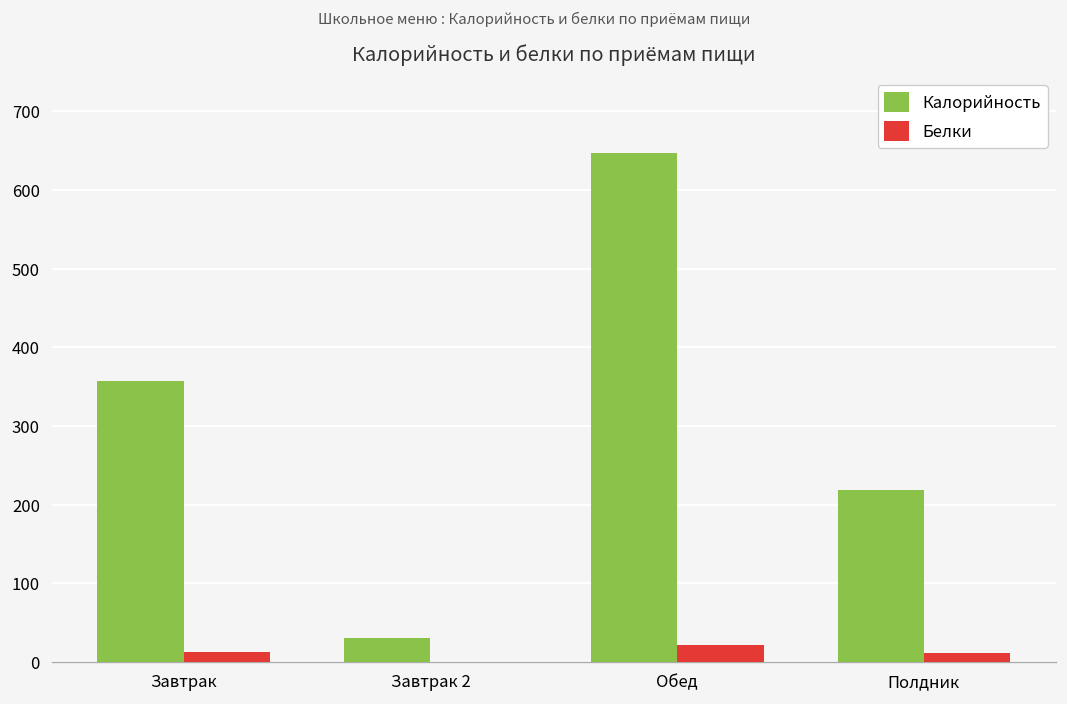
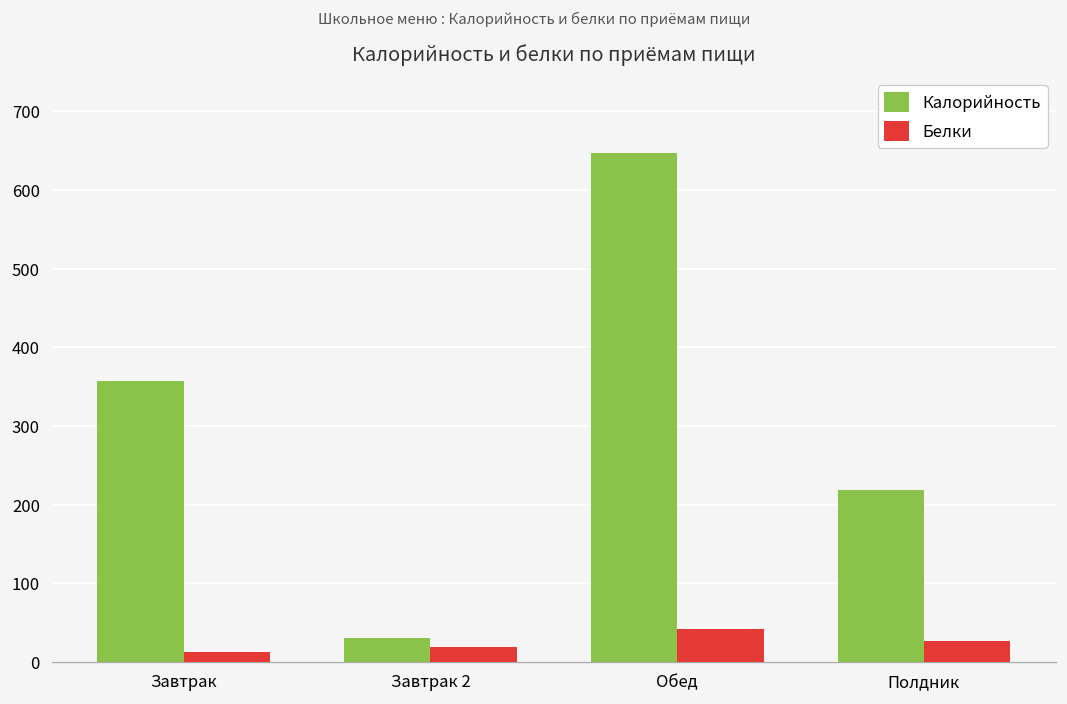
  {
    "Калорийность": {
      "Завтрак": 360,
      "Завтрак 2": 30,
      "Обед": 650,
      "Полдник": 220
    },
    "Белки": {
      "Завтрак": 10,
-     "Завтрак 2": 0,
-     "Обед": 20,
-     "Полдник": 10
+     "Завтрак 2": 20,
+     "Обед": 40,
+     "Полдник": 30
    }
  }
